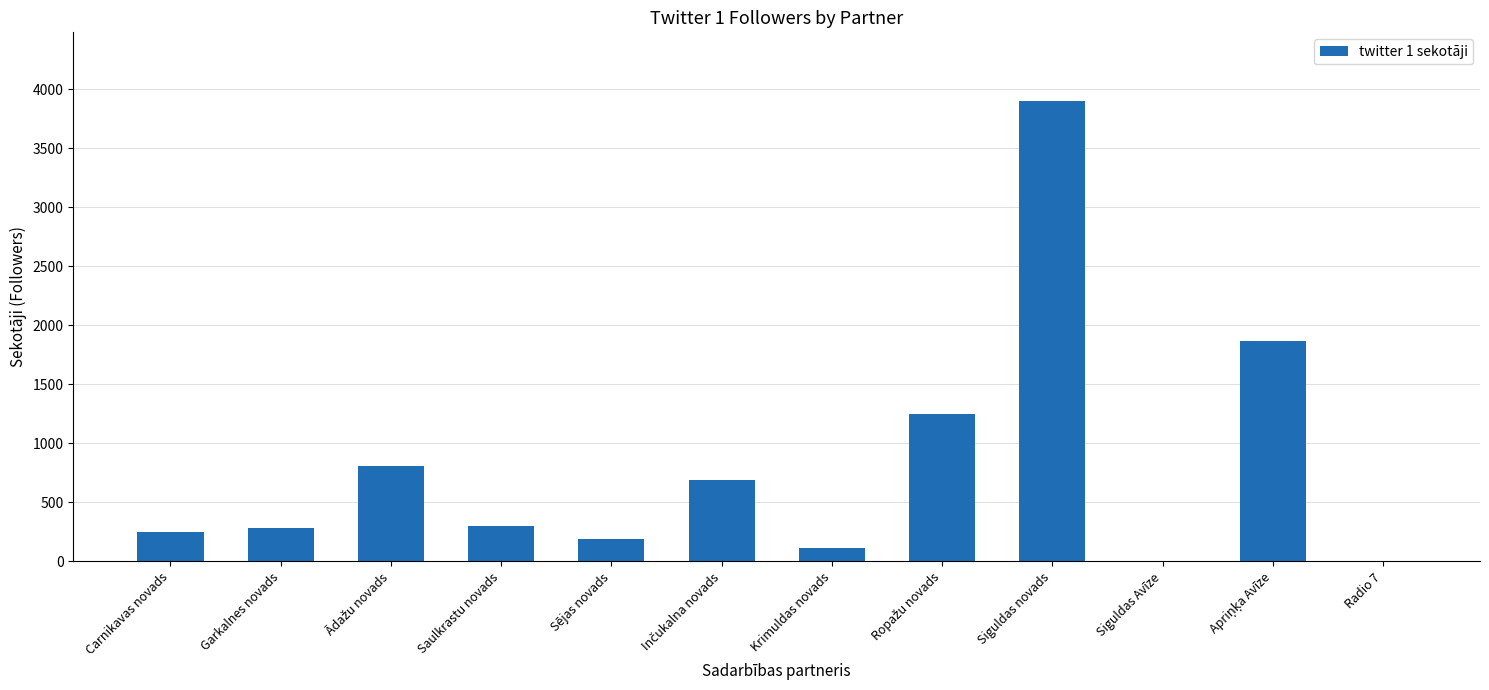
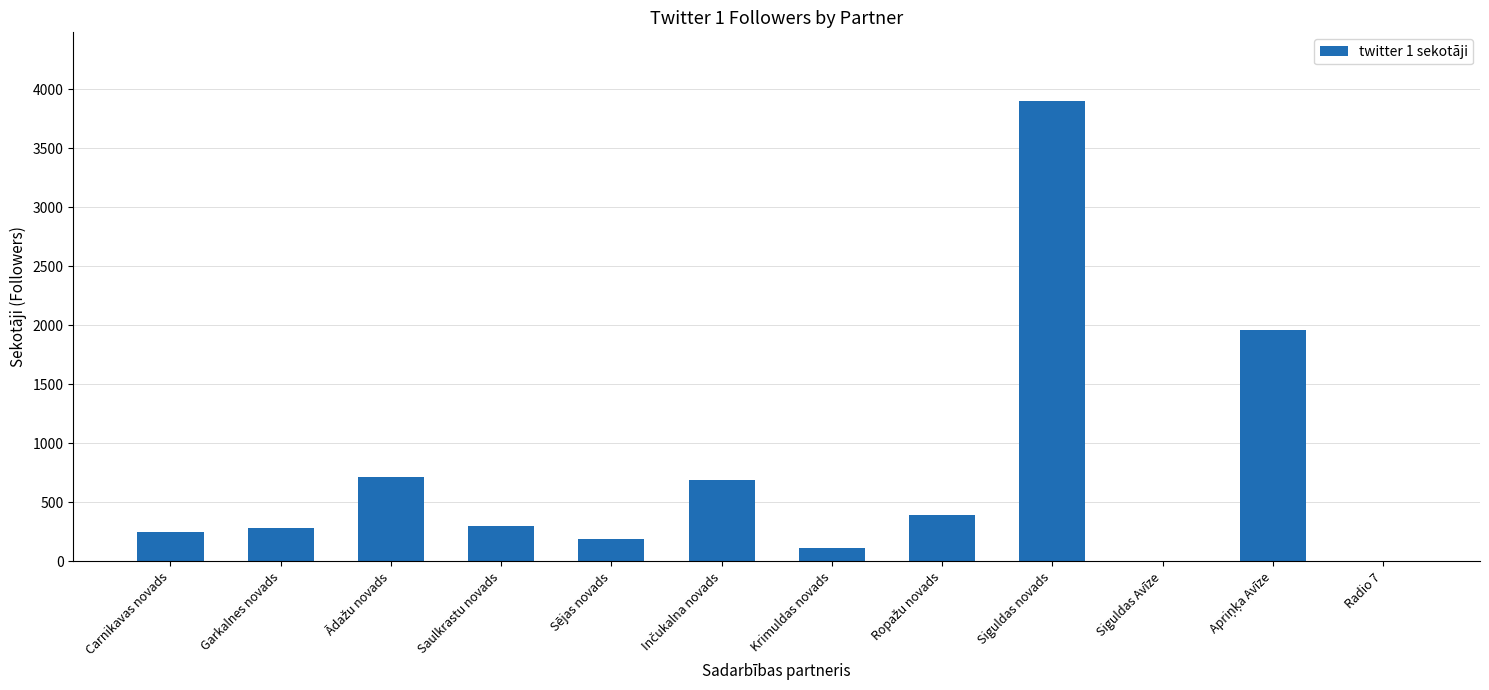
  {
    "Carnikavas novads": 250,
    "Garkalnes novads": 290,
-   "Ādažu novads": 810,
+   "Ādažu novads": 720,
    "Saulkrastu novads": 300,
    "Sējas novads": 190,
    "Inčukalna novads": 690,
    "Krimuldas novads": 120,
-   "Ropažu novads": 1250,
+   "Ropažu novads": 390,
    "Siguldas novads": 3900,
    "Siguldas Avīze": 0,
-   "Apriņķa Avīze": 1860,
+   "Apriņķa Avīze": 1960,
    "Radio 7": 0
  }
